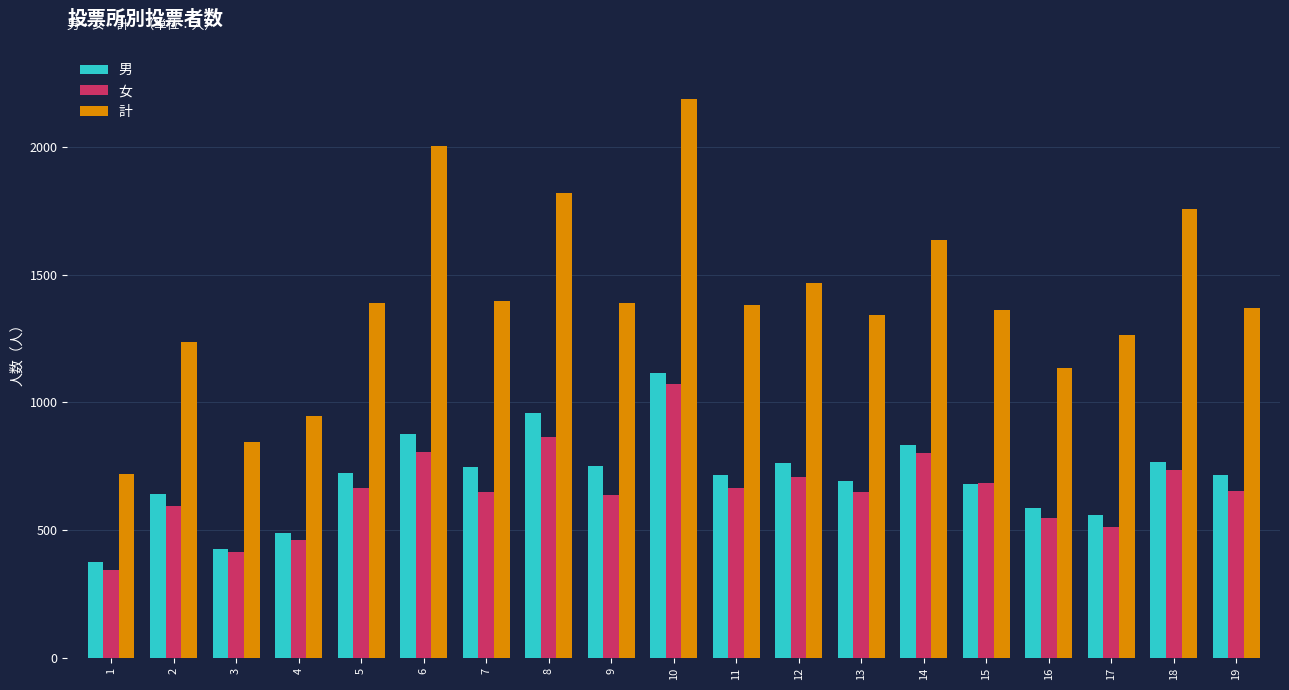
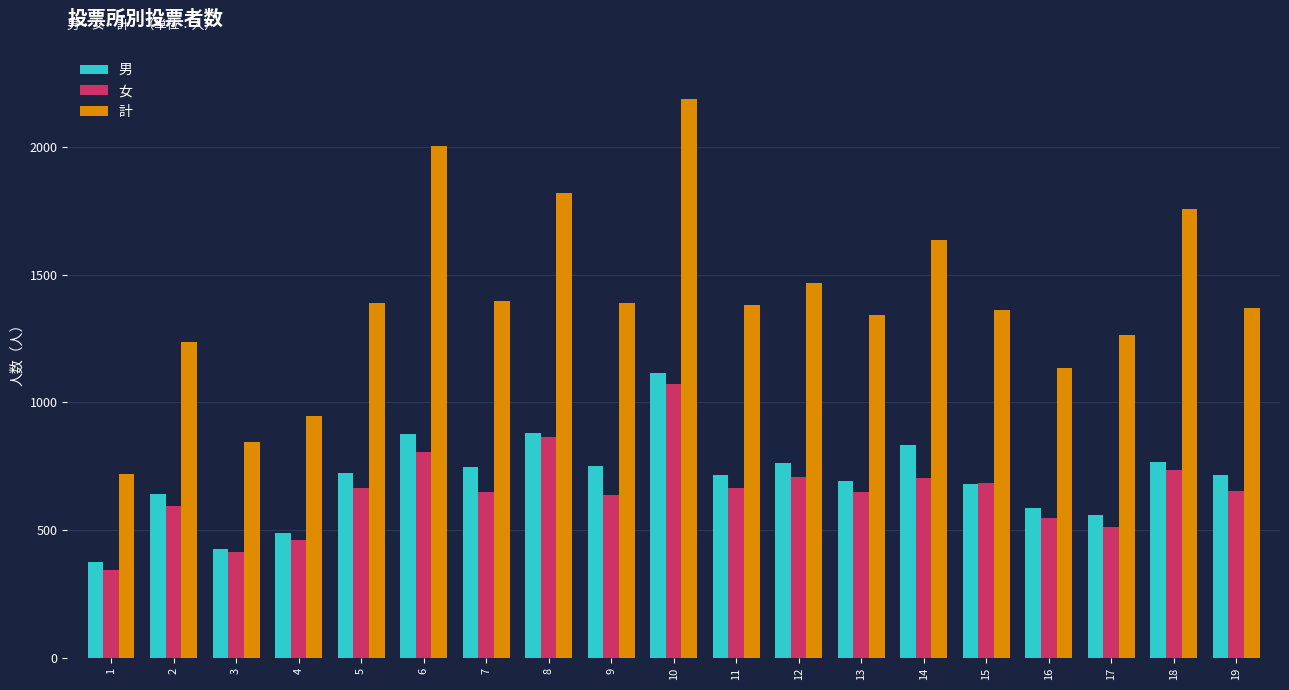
  {
    "男": {
      "1": 380,
      "2": 640,
      "3": 430,
      "4": 490,
      "5": 720,
      "6": 880,
      "7": 750,
-     "8": 960,
+     "8": 880,
      "9": 750,
      "10": 1120,
      "11": 720,
      "12": 760,
      "13": 690,
      "14": 830,
      "15": 680,
      "16": 590,
      "17": 560,
      "18": 770,
      "19": 720
    },
    "女": {
      "1": 350,
      "2": 590,
      "3": 420,
      "4": 460,
      "5": 660,
      "6": 810,
      "7": 650,
      "8": 860,
      "9": 640,
      "10": 1070,
      "11": 670,
      "12": 710,
      "13": 650,
-     "14": 800,
+     "14": 700,
      "15": 680,
      "16": 550,
      "17": 510,
      "18": 740,
      "19": 650
    },
    "計": {
      "1": 720,
      "2": 1240,
      "3": 840,
      "4": 950,
      "5": 1390,
      "6": 2000,
      "7": 1400,
      "8": 1820,
      "9": 1390,
      "10": 2190,
      "11": 1380,
      "12": 1470,
      "13": 1340,
      "14": 1630,
      "15": 1360,
      "16": 1140,
      "17": 1260,
      "18": 1760,
      "19": 1370
    }
  }
